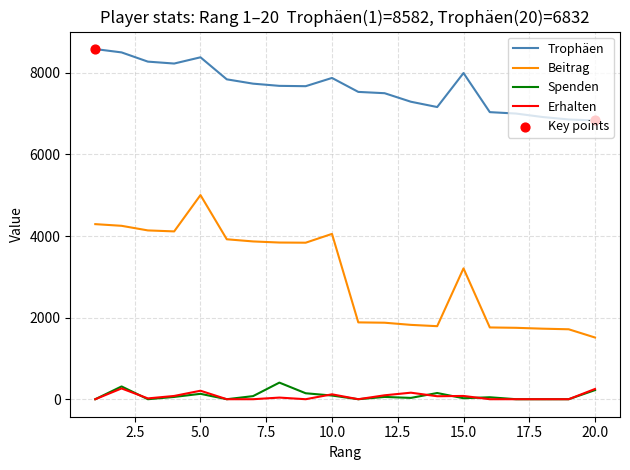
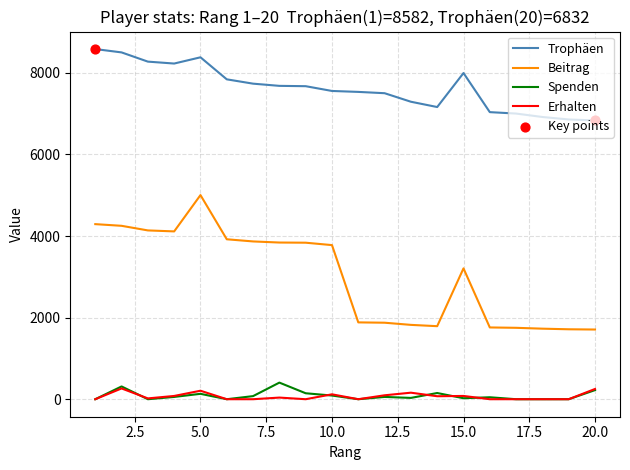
  {
    "Trophäen": {
      "5.0": 8400,
-     "10.0": 7900,
+     "10.0": 7600,
      "15.0": 8000
    },
    "Beitrag": {
      "5.0": 5000,
-     "10.0": 4100,
+     "10.0": 3800,
      "15.0": 3200,
-     "20.0": 1500
+     "20.0": 1700
    },
    "Spenden": {
      "5.0": 100
    }
  }
